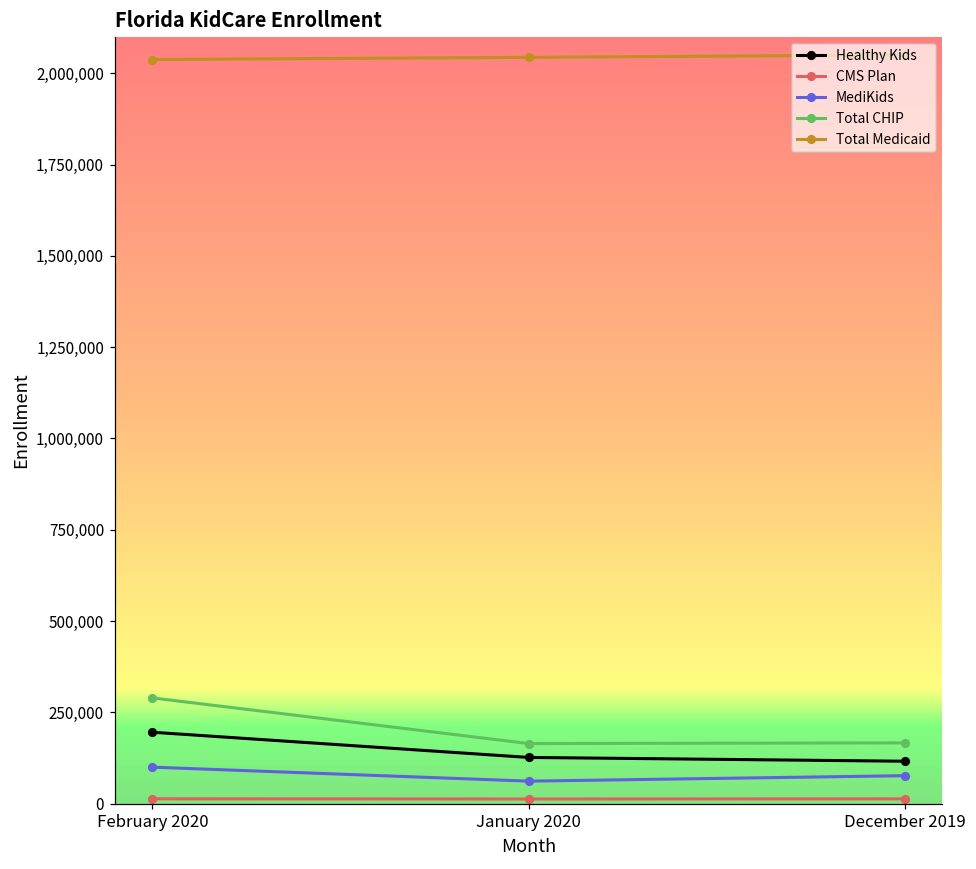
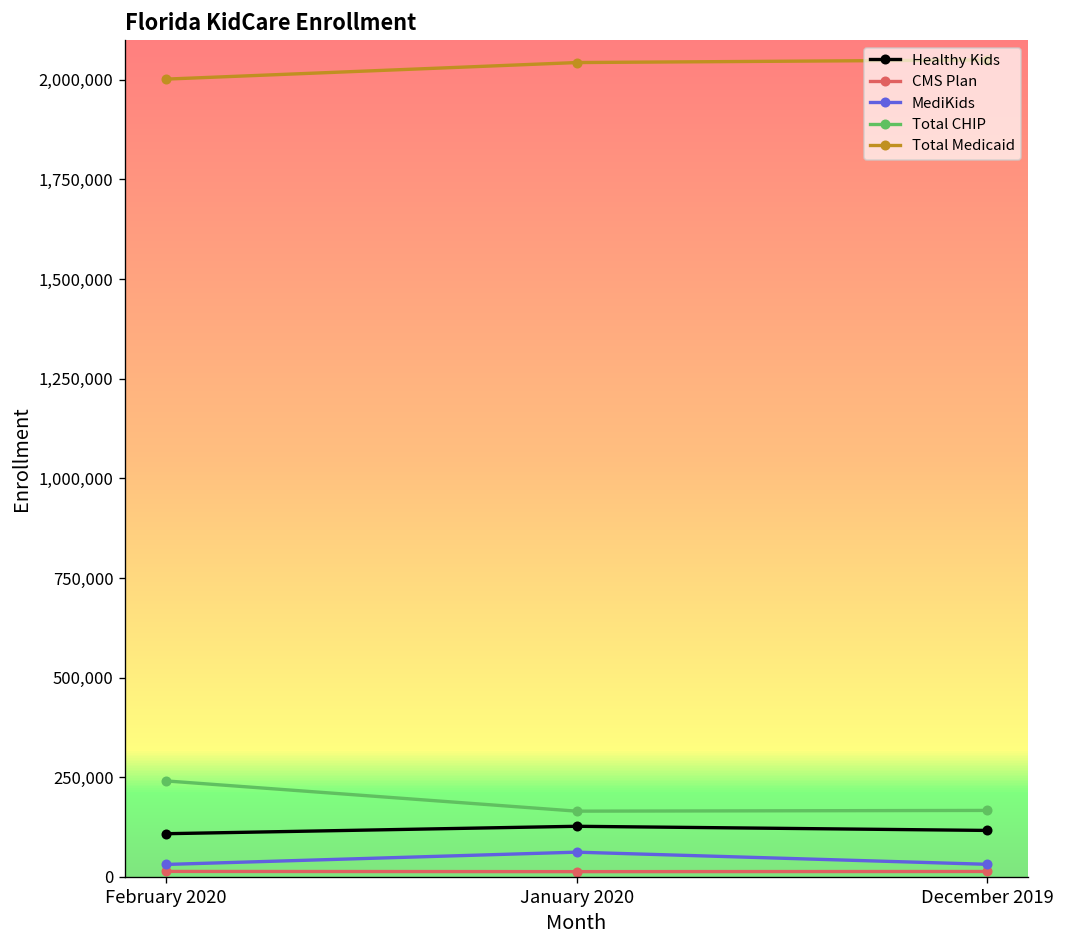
  {
    "Healthy Kids": {
-     "February 2020": "200,000",
+     "February 2020": "110,000",
      "January 2020": "130,000",
      "December 2019": "120,000"
    },
    "CMS Plan": {
      "February 2020": "10,000",
      "January 2020": "10,000",
      "December 2019": "10,000"
    },
    "MediKids": {
-     "February 2020": "100,000",
+     "February 2020": "30,000",
      "January 2020": "60,000",
-     "December 2019": "80,000"
+     "December 2019": "30,000"
    },
    "Total CHIP": {
-     "February 2020": "290,000",
+     "February 2020": "240,000",
      "January 2020": "160,000",
      "December 2019": "170,000"
    },
    "Total Medicaid": {
-     "February 2020": "2,040,000",
+     "February 2020": "2,000,000",
      "January 2020": "2,040,000"
    }
  }
